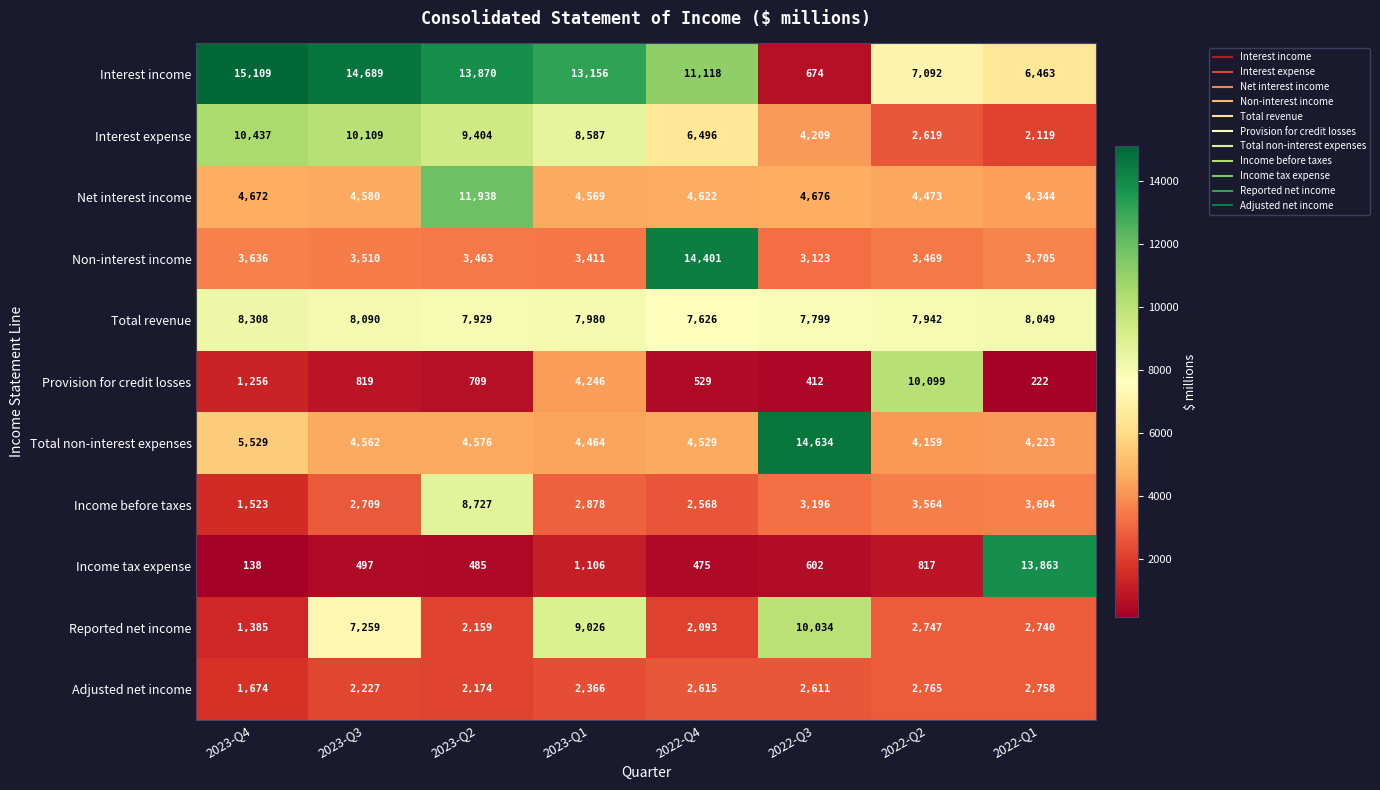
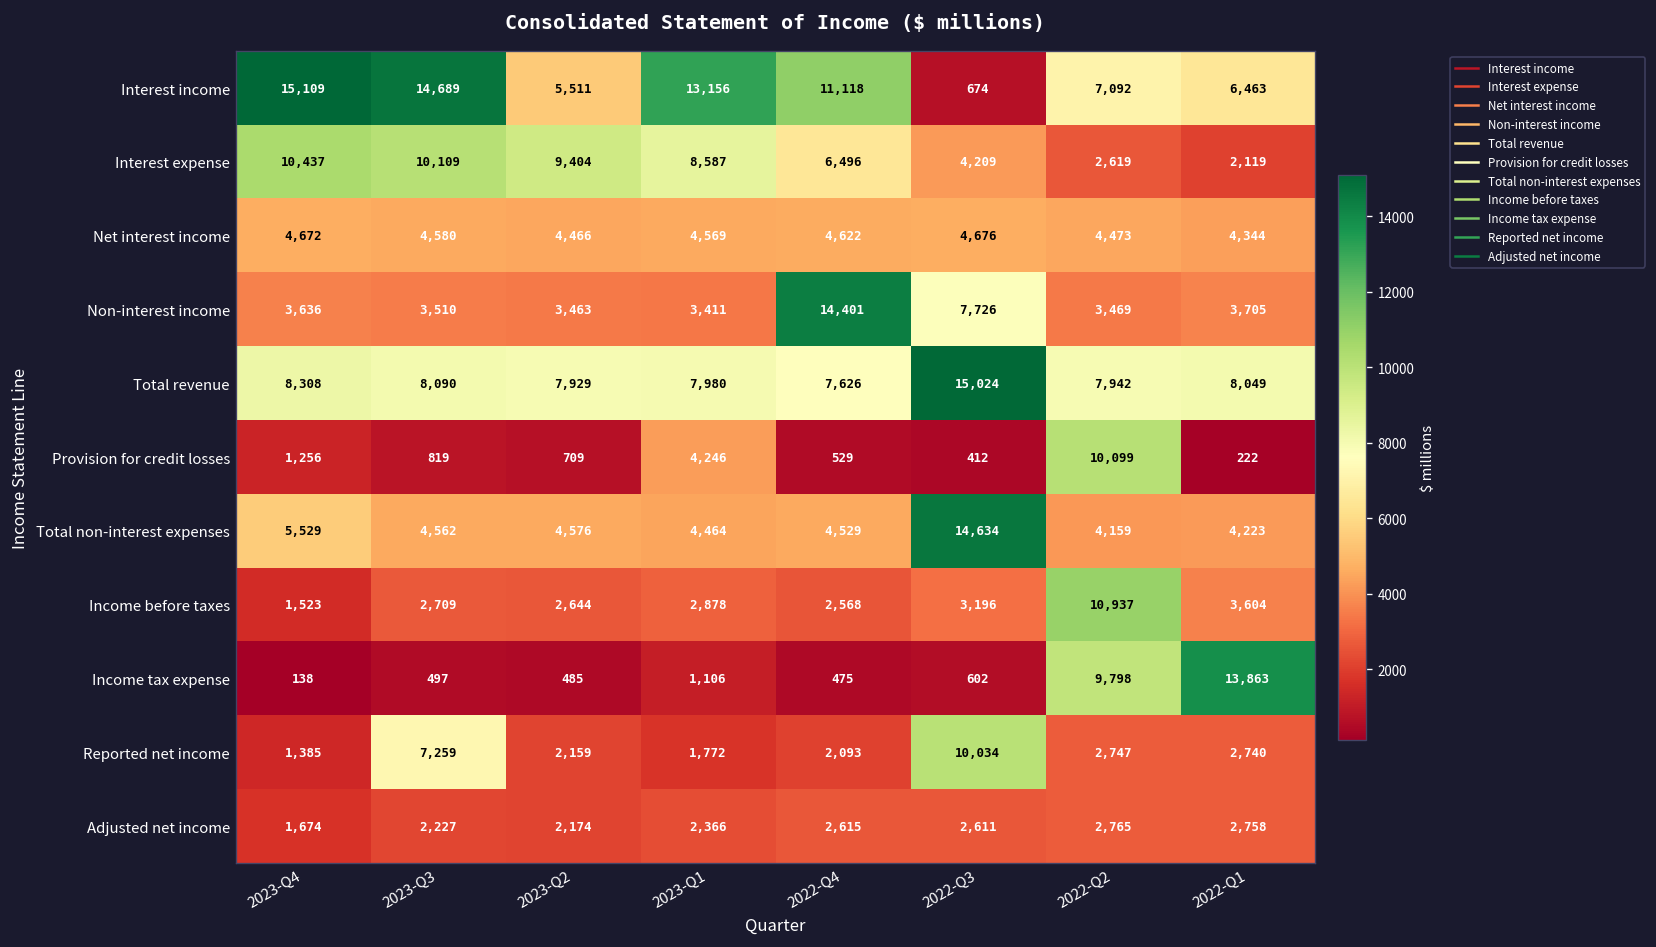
  {
    "Interest income": {
      "2023-Q4": "15,109",
      "2023-Q3": "14,689",
-     "2023-Q2": "13,870",
+     "2023-Q2": "5,511",
      "2023-Q1": "13,156",
      "2022-Q4": "11,118",
      "2022-Q3": "674",
      "2022-Q2": "7,092",
      "2022-Q1": "6,463"
    },
    "Interest expense": {
      "2023-Q4": "10,437",
      "2023-Q3": "10,109",
      "2023-Q2": "9,404",
      "2023-Q1": "8,587",
      "2022-Q4": "6,496",
      "2022-Q3": "4,209",
      "2022-Q2": "2,619",
      "2022-Q1": "2,119"
    },
    "Net interest income": {
      "2023-Q4": "4,672",
      "2023-Q3": "4,580",
-     "2023-Q2": "11,938",
+     "2023-Q2": "4,466",
      "2023-Q1": "4,569",
      "2022-Q4": "4,622",
      "2022-Q3": "4,676",
      "2022-Q2": "4,473",
      "2022-Q1": "4,344"
    },
    "Non-interest income": {
      "2023-Q4": "3,636",
      "2023-Q3": "3,510",
      "2023-Q2": "3,463",
      "2023-Q1": "3,411",
      "2022-Q4": "14,401",
-     "2022-Q3": "3,123",
+     "2022-Q3": "7,726",
      "2022-Q2": "3,469",
      "2022-Q1": "3,705"
    },
    "Total revenue": {
      "2023-Q4": "8,308",
      "2023-Q3": "8,090",
      "2023-Q2": "7,929",
      "2023-Q1": "7,980",
      "2022-Q4": "7,626",
-     "2022-Q3": "7,799",
+     "2022-Q3": "15,024",
      "2022-Q2": "7,942",
      "2022-Q1": "8,049"
    },
    "Provision for credit losses": {
      "2023-Q4": "1,256",
      "2023-Q3": "819",
      "2023-Q2": "709",
      "2023-Q1": "4,246",
      "2022-Q4": "529",
      "2022-Q3": "412",
      "2022-Q2": "10,099",
      "2022-Q1": "222"
    },
    "Total non-interest expenses": {
      "2023-Q4": "5,529",
      "2023-Q3": "4,562",
      "2023-Q2": "4,576",
      "2023-Q1": "4,464",
      "2022-Q4": "4,529",
      "2022-Q3": "14,634",
      "2022-Q2": "4,159",
      "2022-Q1": "4,223"
    },
    "Income before taxes": {
      "2023-Q4": "1,523",
      "2023-Q3": "2,709",
-     "2023-Q2": "8,727",
+     "2023-Q2": "2,644",
      "2023-Q1": "2,878",
      "2022-Q4": "2,568",
      "2022-Q3": "3,196",
-     "2022-Q2": "3,564",
+     "2022-Q2": "10,937",
      "2022-Q1": "3,604"
    },
    "Income tax expense": {
      "2023-Q4": "138",
      "2023-Q3": "497",
      "2023-Q2": "485",
      "2023-Q1": "1,106",
      "2022-Q4": "475",
      "2022-Q3": "602",
-     "2022-Q2": "817",
+     "2022-Q2": "9,798",
      "2022-Q1": "13,863"
    },
    "Reported net income": {
      "2023-Q4": "1,385",
      "2023-Q3": "7,259",
      "2023-Q2": "2,159",
-     "2023-Q1": "9,026",
+     "2023-Q1": "1,772",
      "2022-Q4": "2,093",
      "2022-Q3": "10,034",
      "2022-Q2": "2,747",
      "2022-Q1": "2,740"
    },
    "Adjusted net income": {
      "2023-Q4": "1,674",
      "2023-Q3": "2,227",
      "2023-Q2": "2,174",
      "2023-Q1": "2,366",
      "2022-Q4": "2,615",
      "2022-Q3": "2,611",
      "2022-Q2": "2,765",
      "2022-Q1": "2,758"
    }
  }
